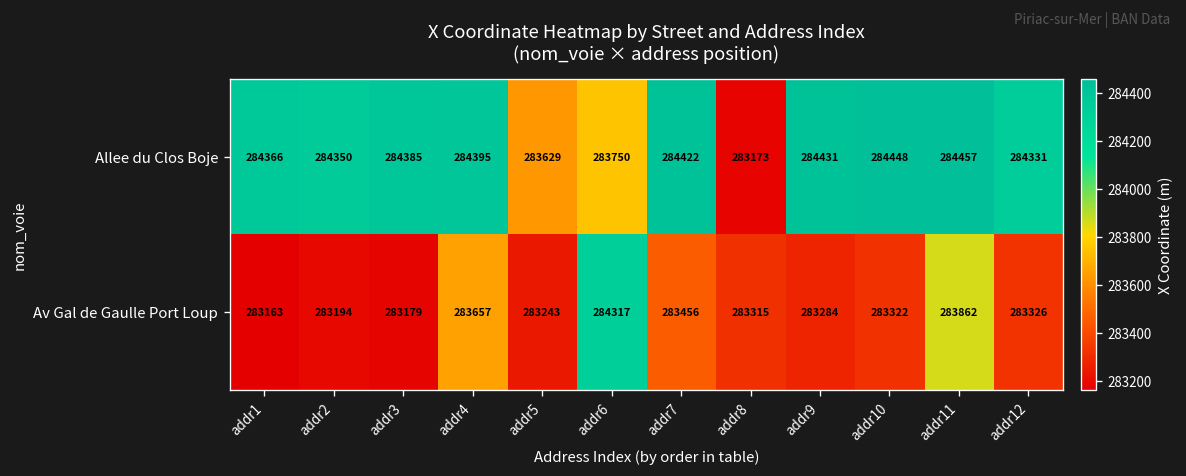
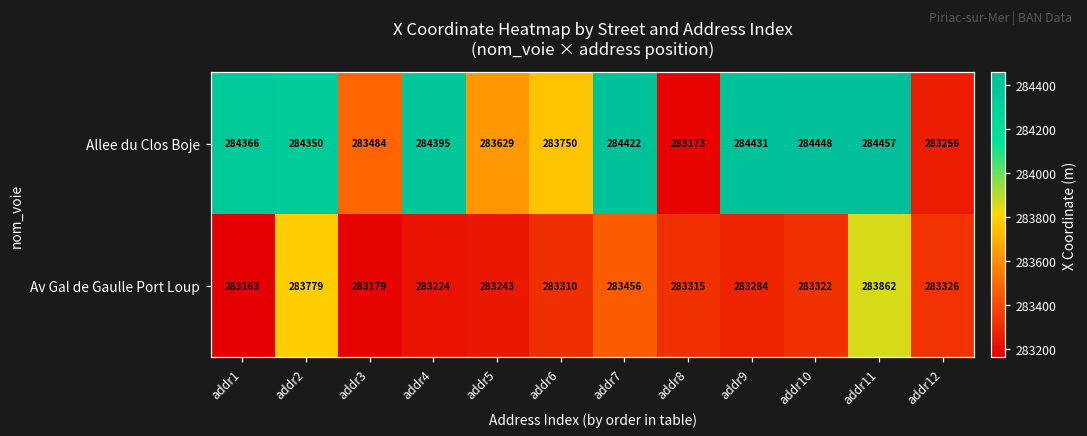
  {
    "Allee du Clos Boje": {
      "addr1": 284366,
      "addr2": 284350,
-     "addr3": 284385,
+     "addr3": 283484,
      "addr4": 284395,
      "addr5": 283629,
      "addr6": 283750,
      "addr7": 284422,
      "addr8": 283173,
      "addr9": 284431,
      "addr10": 284448,
      "addr11": 284457,
-     "addr12": 284331
+     "addr12": 283256
    },
    "Av Gal de Gaulle Port Loup": {
      "addr1": 283163,
-     "addr2": 283194,
+     "addr2": 283779,
      "addr3": 283179,
-     "addr4": 283657,
+     "addr4": 283224,
      "addr5": 283243,
-     "addr6": 284317,
+     "addr6": 283310,
      "addr7": 283456,
      "addr8": 283315,
      "addr9": 283284,
      "addr10": 283322,
      "addr11": 283862,
      "addr12": 283326
    }
  }
